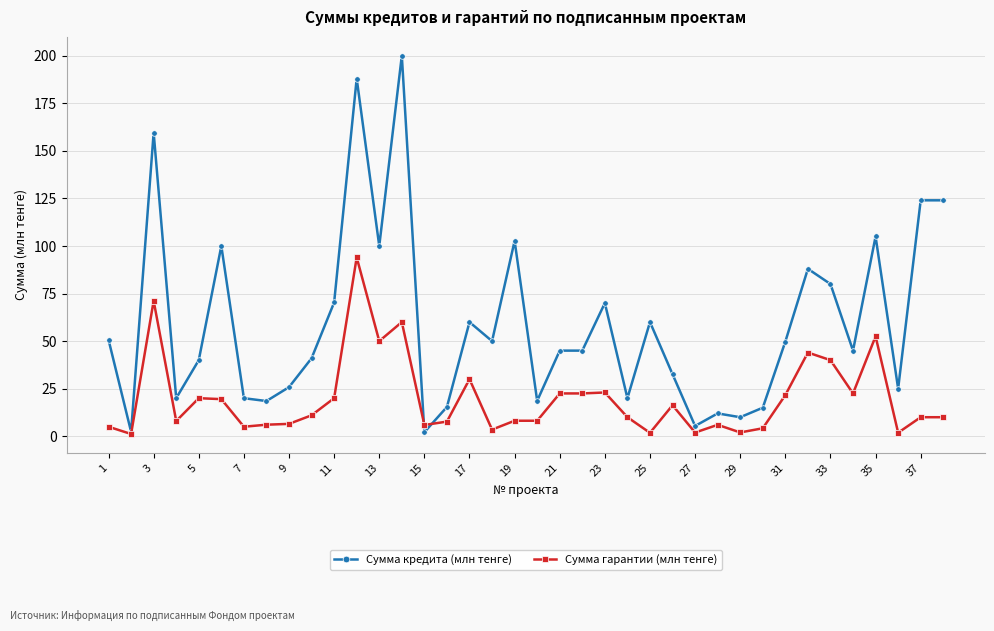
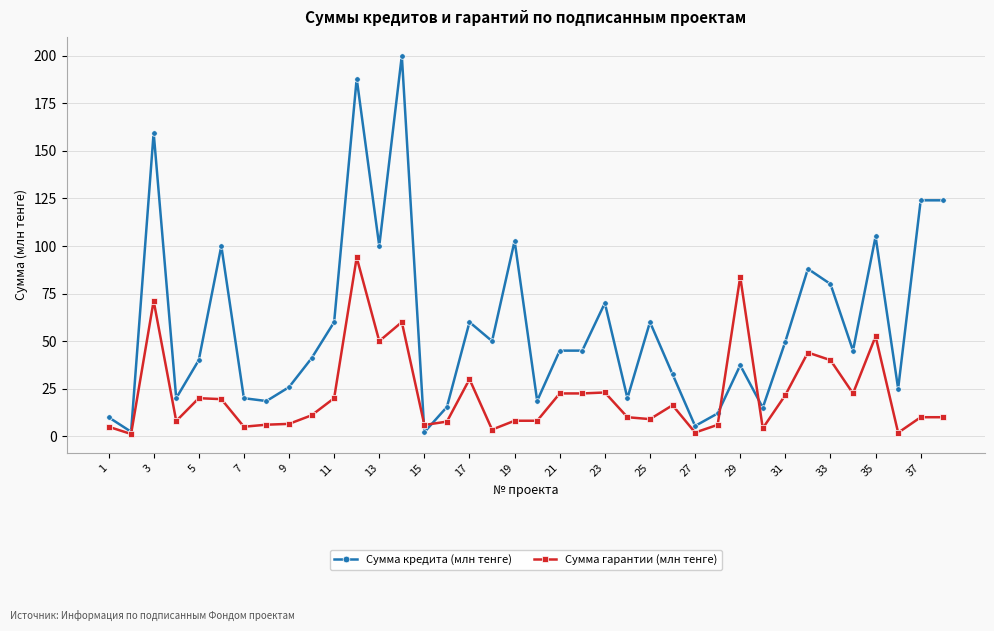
  {
    "Сумма кредита (млн тенге)": {
-     "1": 51,
+     "1": 10,
      "3": 160,
      "5": 40,
      "7": 20,
      "9": 26,
-     "11": 70,
+     "11": 60,
      "13": 100,
      "15": 2,
      "17": 60,
      "19": 103,
      "21": 45,
      "23": 70,
      "25": 60,
      "27": 5,
-     "29": 10,
+     "29": 37,
      "31": 50,
      "33": 80,
      "35": 105,
      "37": 124
    },
    "Сумма гарантии (млн тенге)": {
      "1": 5,
      "3": 71,
      "5": 20,
      "7": 5,
      "9": 7,
      "11": 20,
      "13": 50,
      "15": 6,
      "17": 30,
      "19": 8,
      "21": 23,
      "23": 23,
-     "25": 2,
+     "25": 9,
      "27": 2,
-     "29": 2,
+     "29": 84,
      "31": 22,
      "33": 40,
      "35": 53,
      "37": 10
    }
  }
